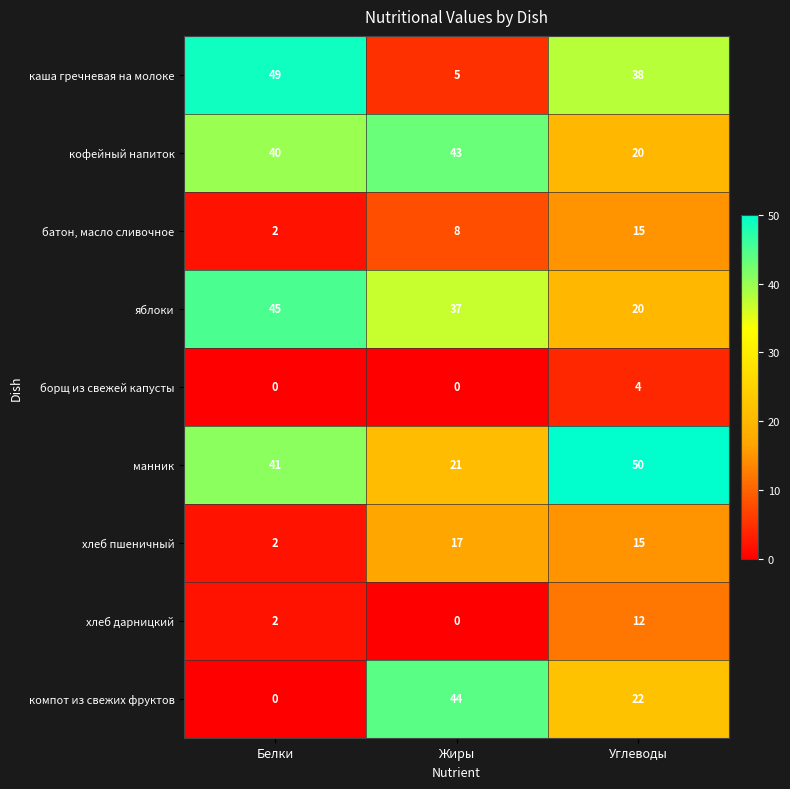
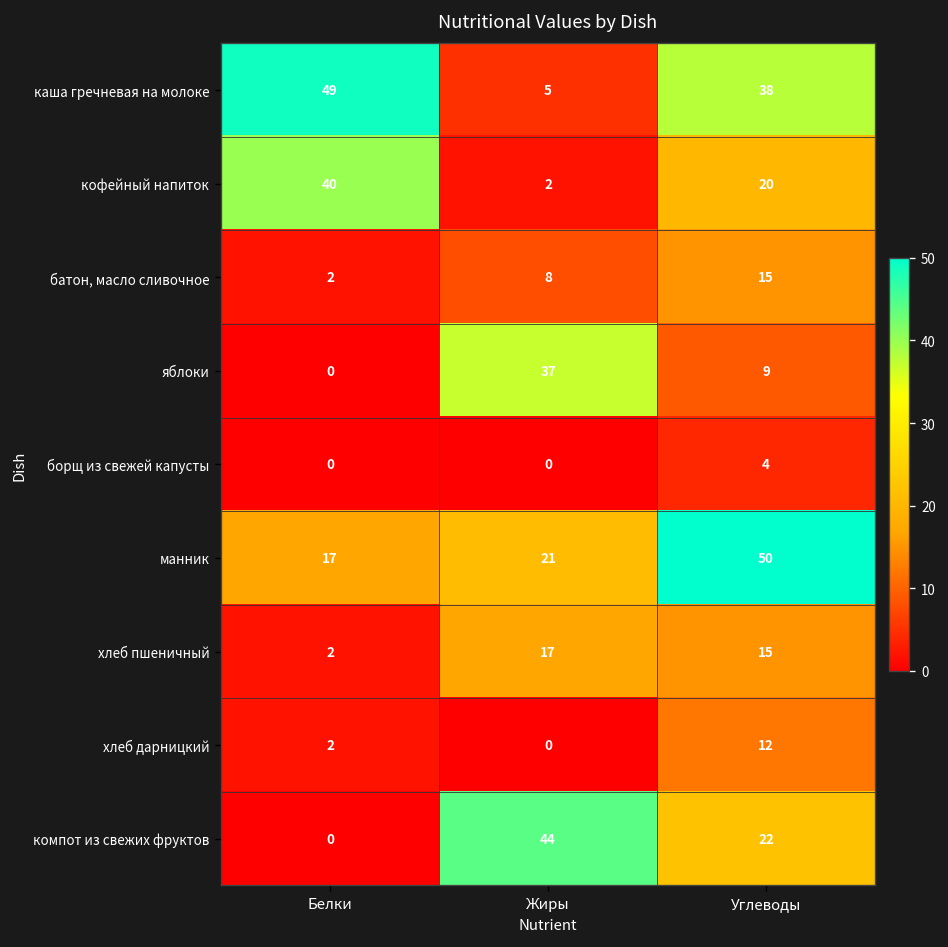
  {
    "каша гречневая на молоке": {
      "Белки": 49,
      "Жиры": 5,
      "Углеводы": 38
    },
    "кофейный напиток": {
      "Белки": 40,
-     "Жиры": 43,
+     "Жиры": 2,
      "Углеводы": 20
    },
    "батон, масло сливочное": {
      "Белки": 2,
      "Жиры": 8,
      "Углеводы": 15
    },
    "яблоки": {
-     "Белки": 45,
+     "Белки": 0,
      "Жиры": 37,
-     "Углеводы": 20
+     "Углеводы": 9
    },
    "борщ из свежей капусты": {
      "Белки": 0,
      "Жиры": 0,
      "Углеводы": 4
    },
    "манник": {
-     "Белки": 41,
+     "Белки": 17,
      "Жиры": 21,
      "Углеводы": 50
    },
    "хлеб пшеничный": {
      "Белки": 2,
      "Жиры": 17,
      "Углеводы": 15
    },
    "хлеб дарницкий": {
      "Белки": 2,
      "Жиры": 0,
      "Углеводы": 12
    },
    "компот из свежих фруктов": {
      "Белки": 0,
      "Жиры": 44,
      "Углеводы": 22
    }
  }
